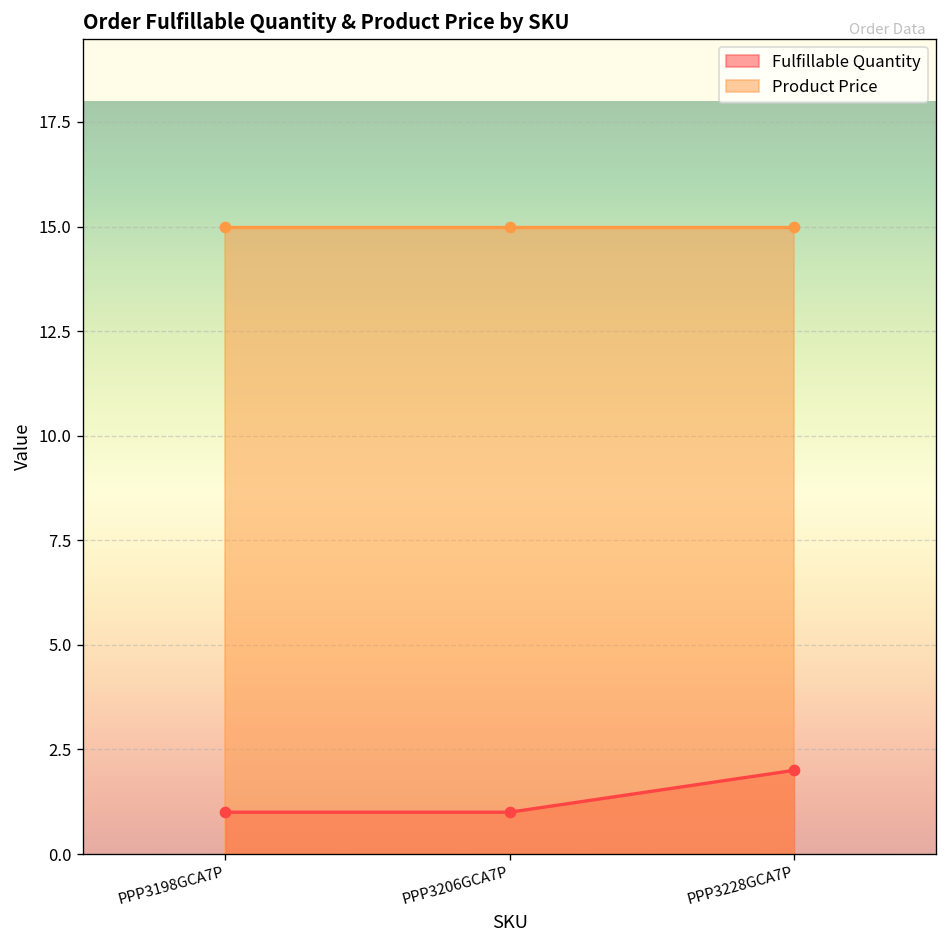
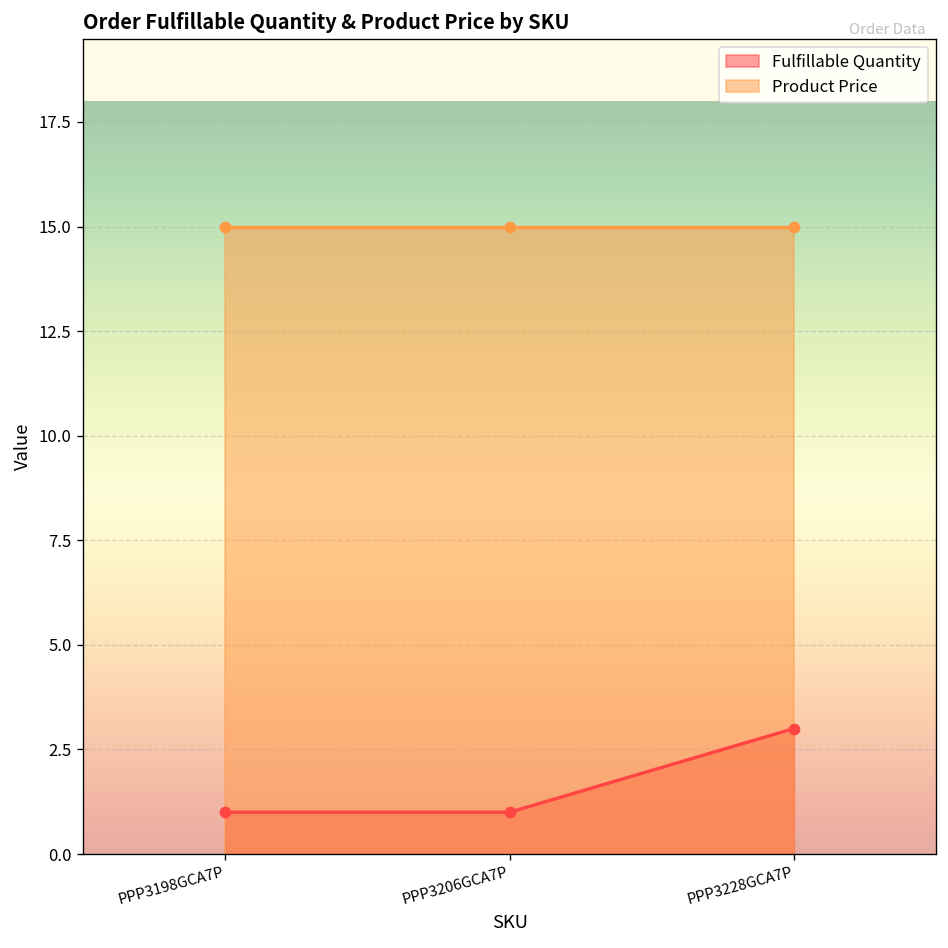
  {
    "Fulfillable Quantity": {
      "PPP3198GCA7P": 1,
      "PPP3206GCA7P": 1,
-     "PPP3228GCA7P": 2
+     "PPP3228GCA7P": 3
    },
    "Product Price": {
      "PPP3198GCA7P": 15,
      "PPP3206GCA7P": 15,
      "PPP3228GCA7P": 15
    }
  }
